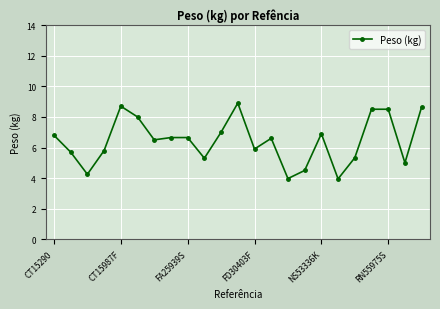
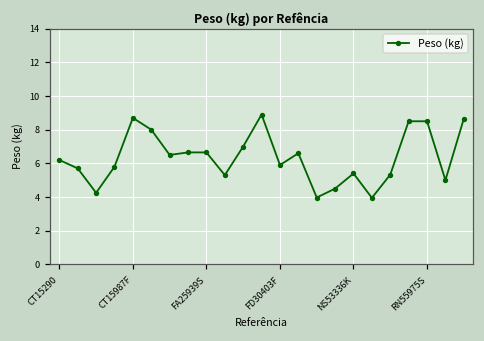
  {
-   "CT15290": 6.8,
+   "CT15290": 6.2,
    "CT15987F": 8.7,
    "FA25939S": 6.7,
    "FD30403F": 5.9,
-   "NS53336K": 6.9,
+   "NS53336K": 5.4,
    "RN55975S": 8.5
  }
